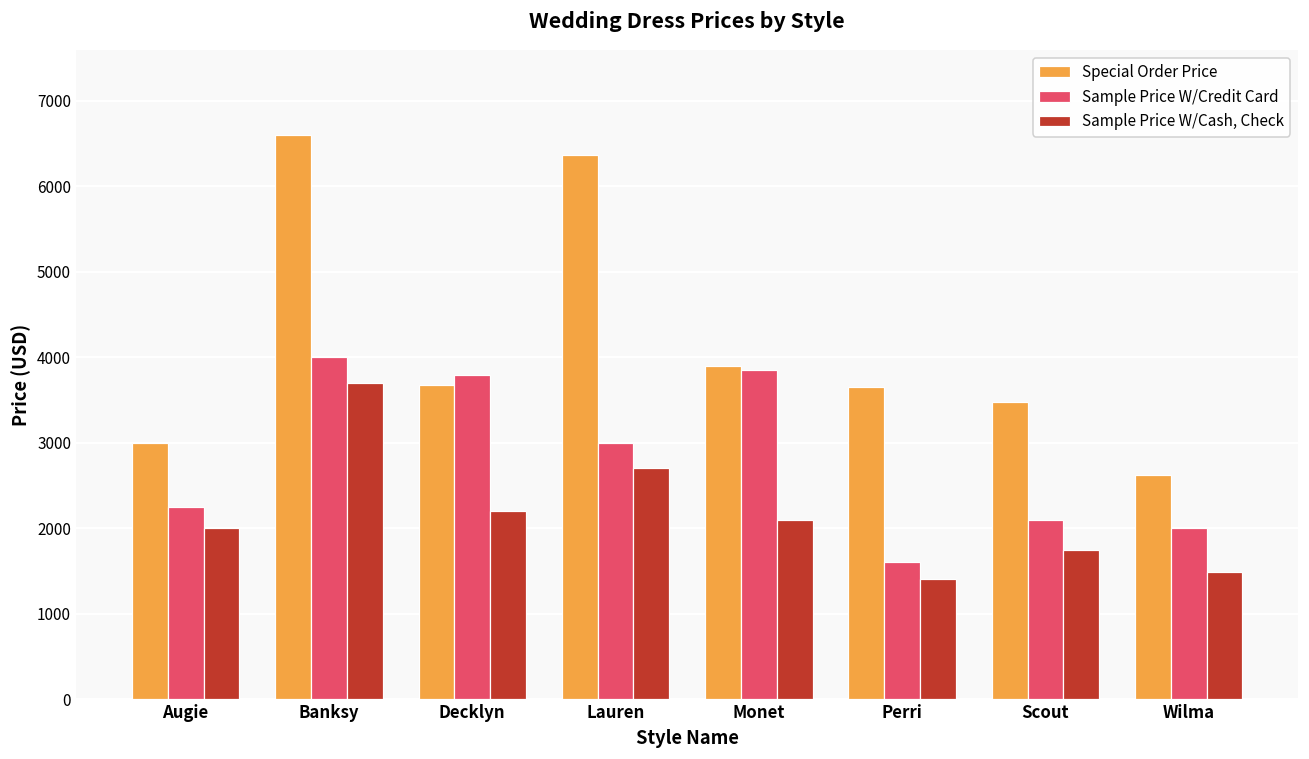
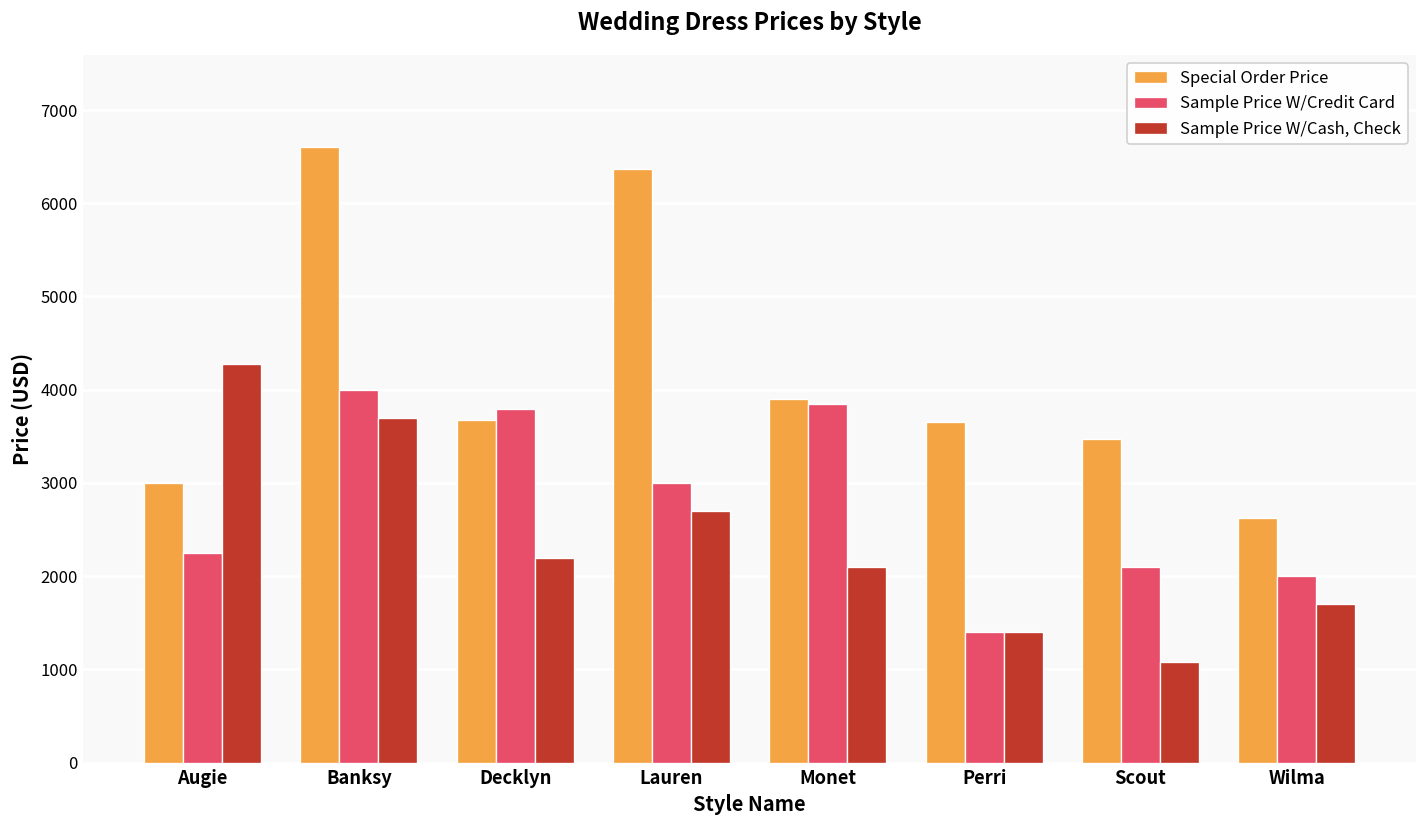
  {
    "Special Order Price": {
      "Augie": 3000,
      "Banksy": 6600,
      "Decklyn": 3700,
      "Lauren": 6400,
      "Monet": 3900,
      "Perri": 3700,
      "Scout": 3500,
      "Wilma": 2600
    },
    "Sample Price W/Credit Card": {
      "Augie": 2300,
      "Banksy": 4000,
      "Decklyn": 3800,
      "Lauren": 3000,
      "Monet": 3800,
-     "Perri": 1600,
+     "Perri": 1400,
      "Scout": 2100,
      "Wilma": 2000
    },
    "Sample Price W/Cash, Check": {
-     "Augie": 2000,
+     "Augie": 4300,
      "Banksy": 3700,
      "Decklyn": 2200,
      "Lauren": 2700,
      "Monet": 2100,
      "Perri": 1400,
-     "Scout": 1800,
-     "Wilma": 1500
+     "Scout": 1100,
+     "Wilma": 1700
    }
  }
